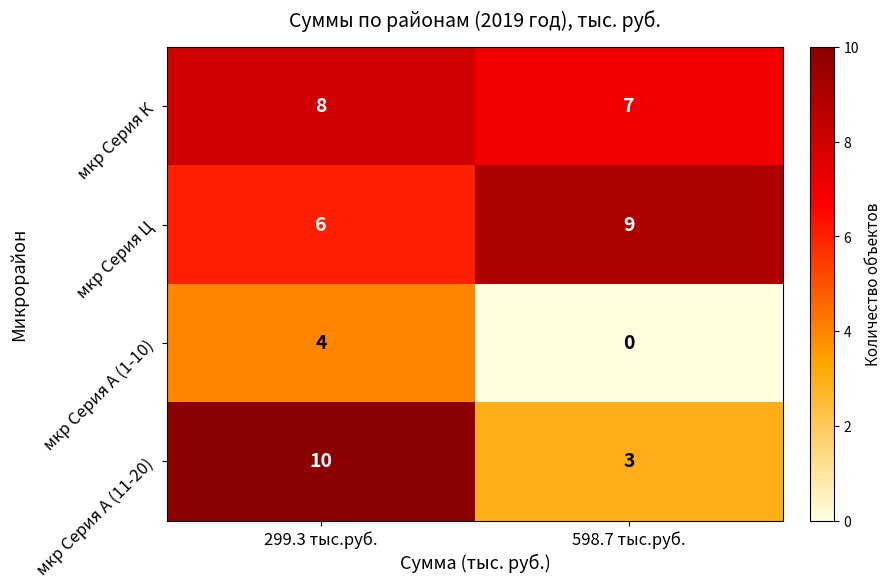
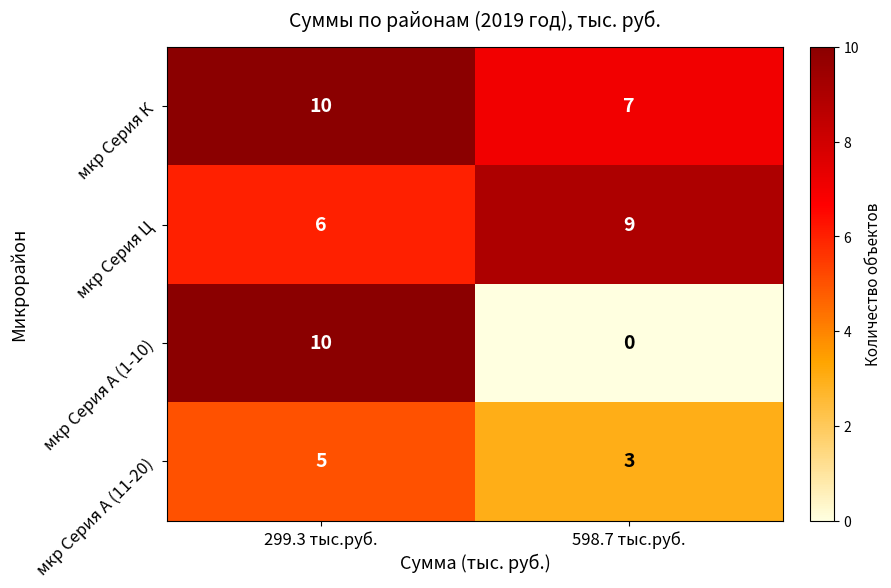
  {
    "мкр Серия К": {
-     "299.3 тыс.руб.": 8,
+     "299.3 тыс.руб.": 10,
      "598.7 тыс.руб.": 7
    },
    "мкр Серия Ц": {
      "299.3 тыс.руб.": 6,
      "598.7 тыс.руб.": 9
    },
    "мкр Серия А (1-10)": {
-     "299.3 тыс.руб.": 4,
+     "299.3 тыс.руб.": 10,
      "598.7 тыс.руб.": 0
    },
    "мкр Серия А (11-20)": {
-     "299.3 тыс.руб.": 10,
+     "299.3 тыс.руб.": 5,
      "598.7 тыс.руб.": 3
    }
  }
